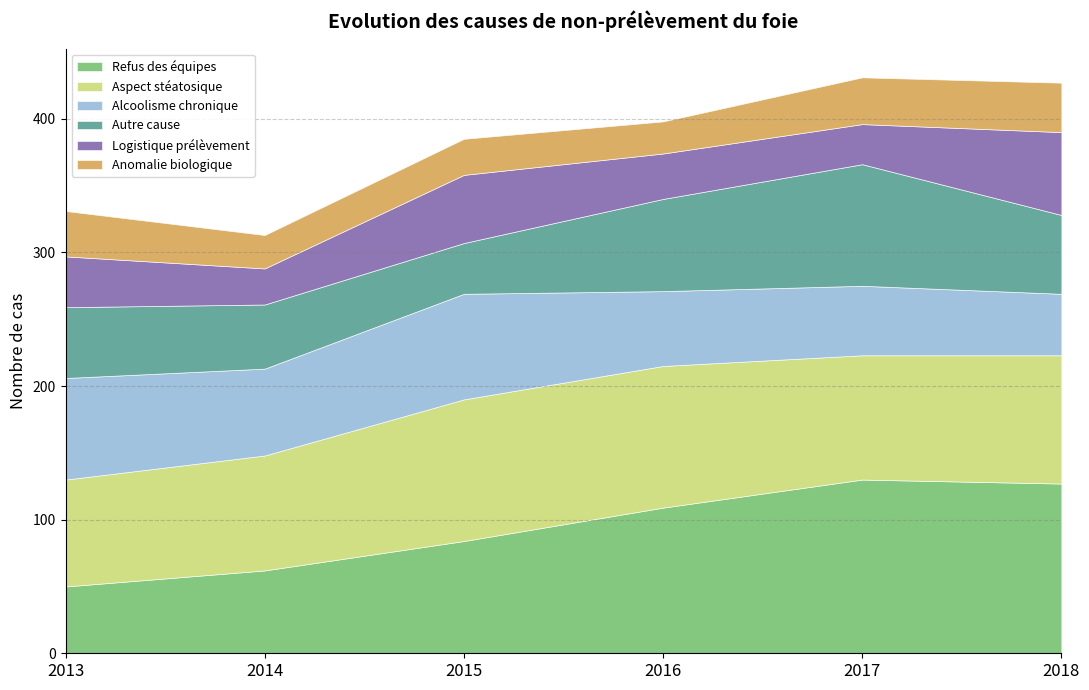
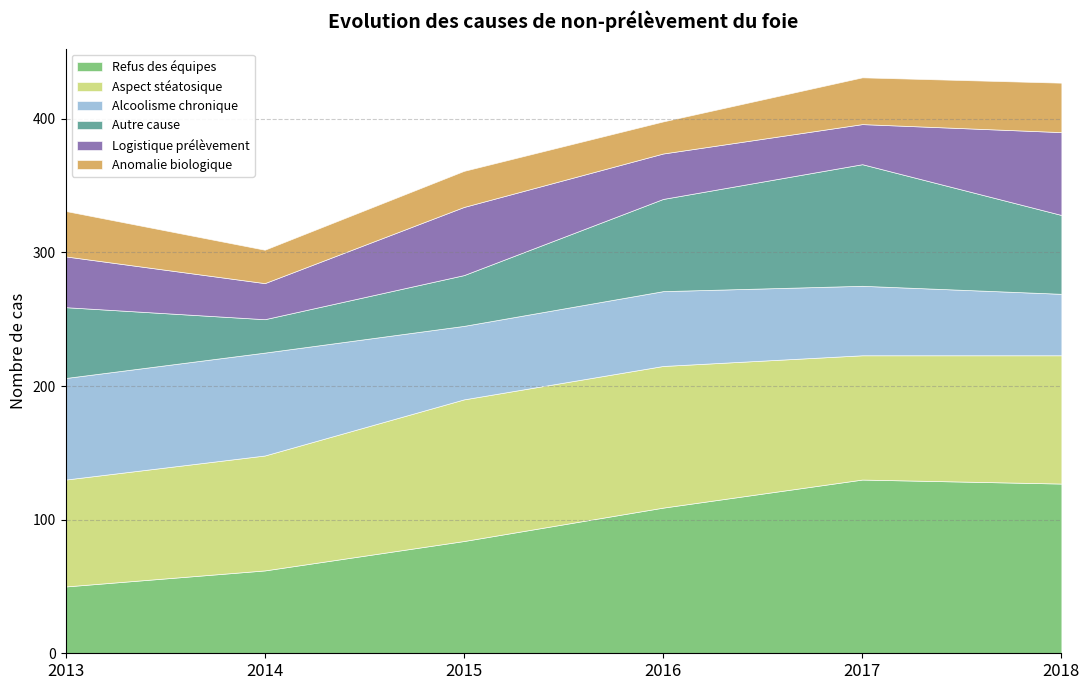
  {
    "Refus des équipes": {
      "2013": 50,
      "2014": 62,
      "2015": 84,
      "2016": 109,
      "2017": 130,
      "2018": 127
    },
    "Aspect stéatosique": {
      "2013": 80,
      "2014": 86,
      "2015": 106,
      "2016": 106,
      "2017": 93,
      "2018": 96
    },
    "Alcoolisme chronique": {
      "2013": 76,
-     "2014": 65,
-     "2015": 79,
+     "2014": 77,
+     "2015": 55,
      "2016": 56,
      "2017": 52,
      "2018": 46
    },
    "Autre cause": {
      "2013": 53,
-     "2014": 48,
+     "2014": 25,
      "2015": 38,
      "2016": 69,
      "2017": 91,
      "2018": 59
    },
    "Logistique prélèvement": {
      "2013": 38,
      "2014": 27,
      "2015": 51,
      "2016": 34,
      "2017": 30,
      "2018": 62
    },
    "Anomalie biologique": {
      "2013": 34,
      "2014": 25,
      "2015": 27,
      "2016": 24,
      "2017": 35,
      "2018": 37
    }
  }
